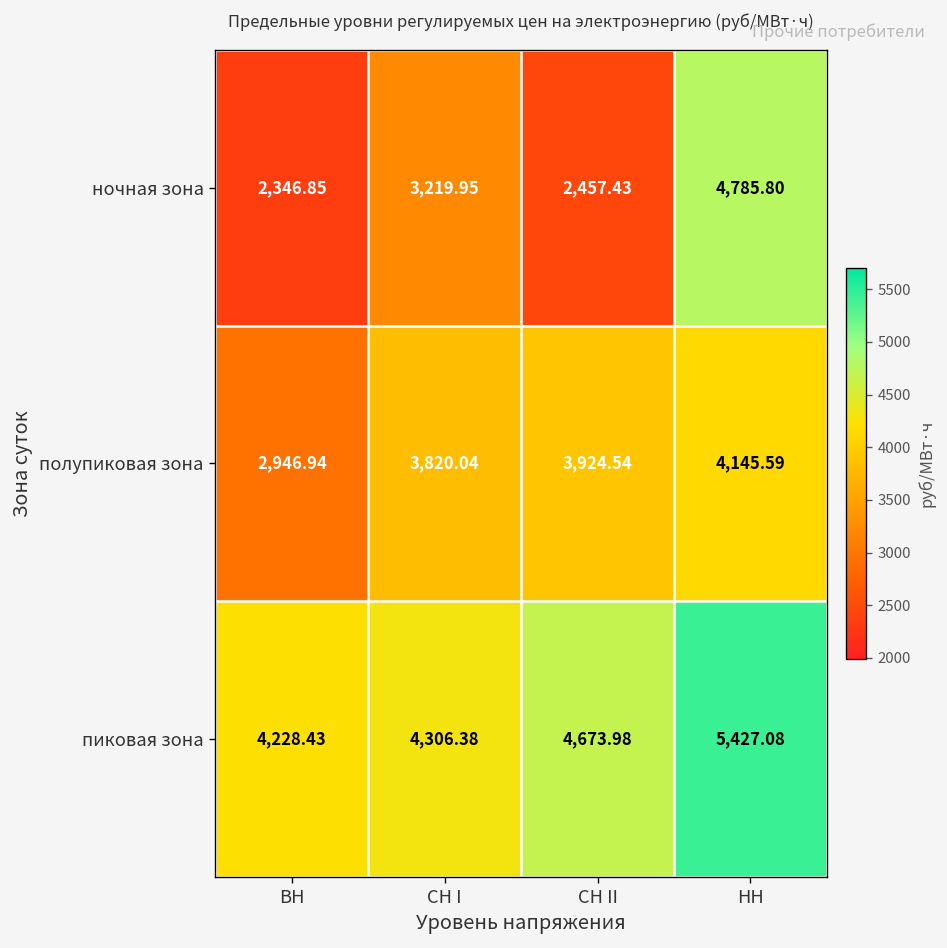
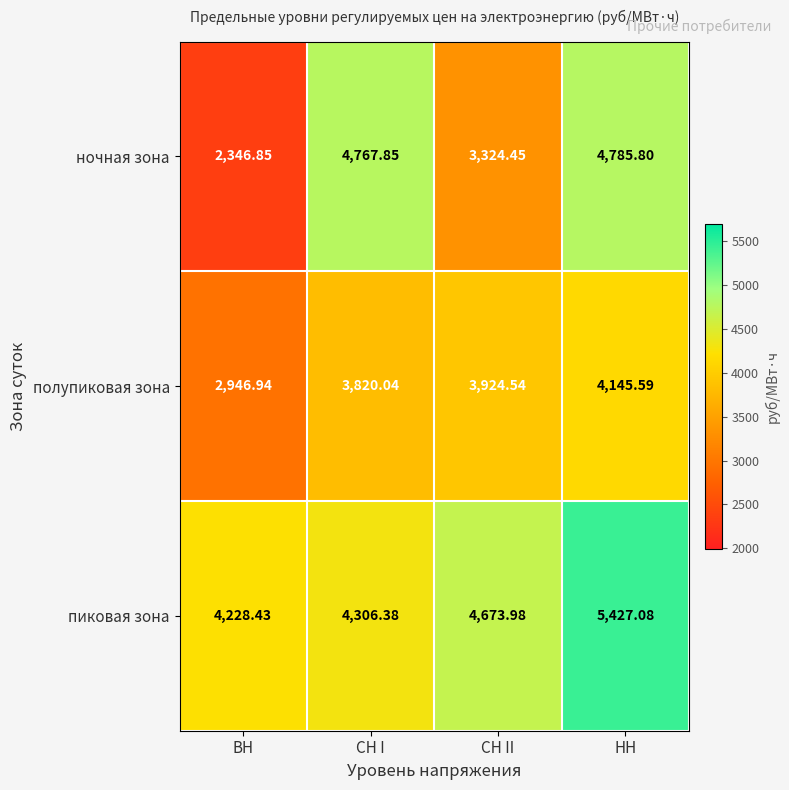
  {
    "ночная зона": {
      "ВН": "2,346.85",
-     "СН I": "3,219.95",
-     "СН II": "2,457.43",
+     "СН I": "4,767.85",
+     "СН II": "3,324.45",
      "НН": "4,785.80"
    },
    "полупиковая зона": {
      "ВН": "2,946.94",
      "СН I": "3,820.04",
      "СН II": "3,924.54",
      "НН": "4,145.59"
    },
    "пиковая зона": {
      "ВН": "4,228.43",
      "СН I": "4,306.38",
      "СН II": "4,673.98",
      "НН": "5,427.08"
    }
  }
